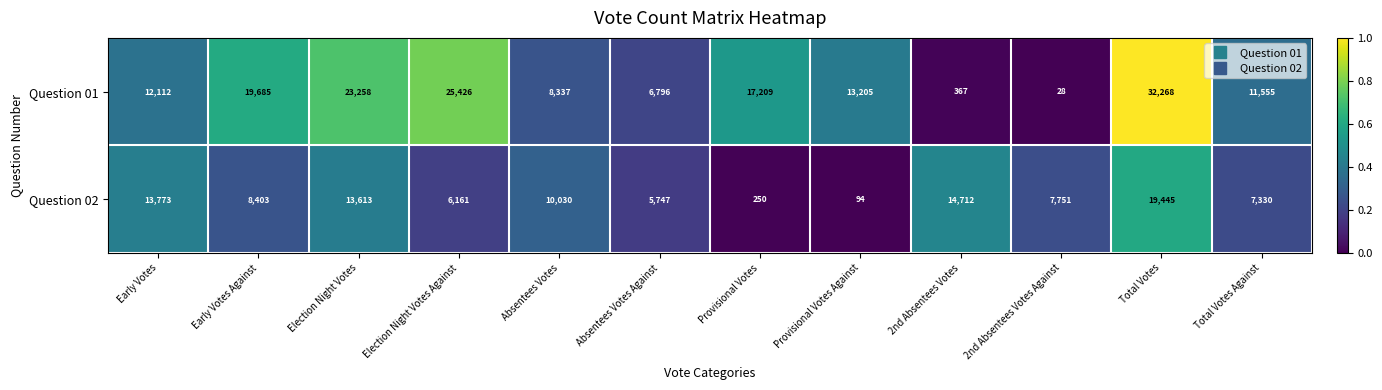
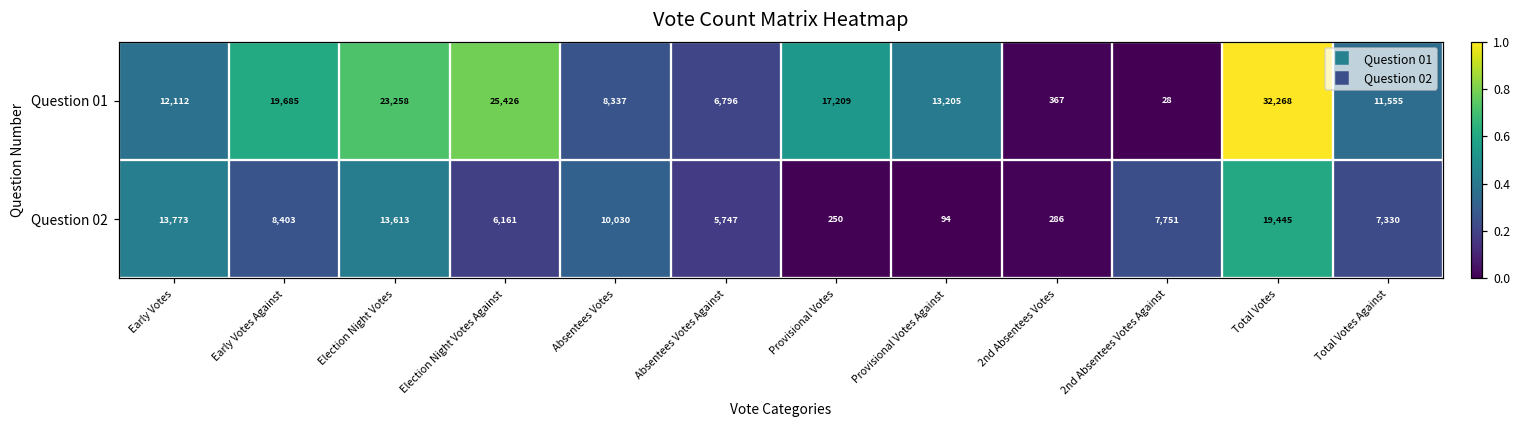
  {
    "Question 01": {
      "Early Votes": "12,112",
      "Early Votes Against": "19,685",
      "Election Night Votes": "23,258",
      "Election Night Votes Against": "25,426",
      "Absentees Votes": "8,337",
      "Absentees Votes Against": "6,796",
      "Provisional Votes": "17,209",
      "Provisional Votes Against": "13,205",
      "2nd Absentees Votes": "367",
      "2nd Absentees Votes Against": "28",
      "Total Votes": "32,268",
      "Total Votes Against": "11,555"
    },
    "Question 02": {
      "Early Votes": "13,773",
      "Early Votes Against": "8,403",
      "Election Night Votes": "13,613",
      "Election Night Votes Against": "6,161",
      "Absentees Votes": "10,030",
      "Absentees Votes Against": "5,747",
      "Provisional Votes": "250",
      "Provisional Votes Against": "94",
-     "2nd Absentees Votes": "14,712",
+     "2nd Absentees Votes": "286",
      "2nd Absentees Votes Against": "7,751",
      "Total Votes": "19,445",
      "Total Votes Against": "7,330"
    }
  }
